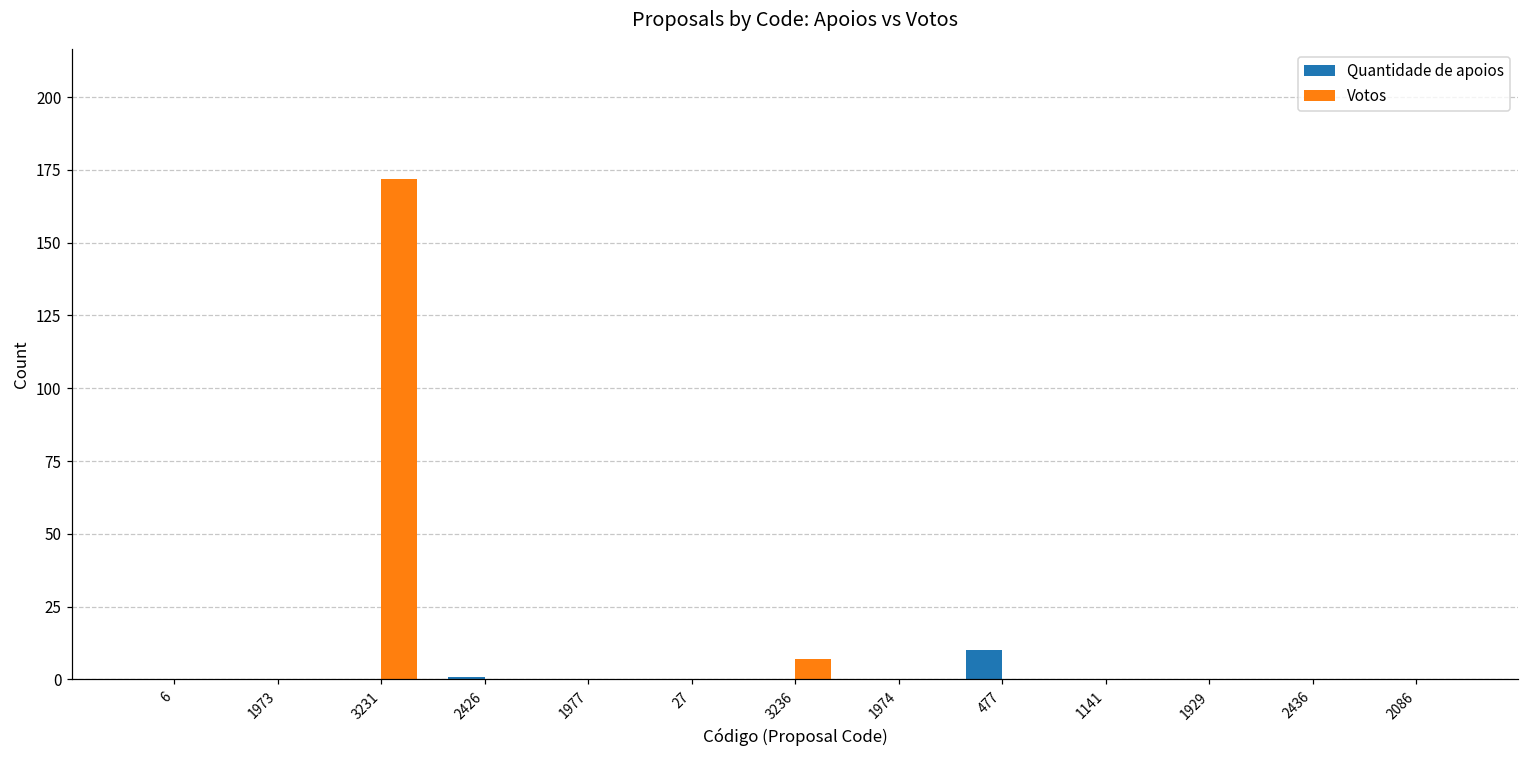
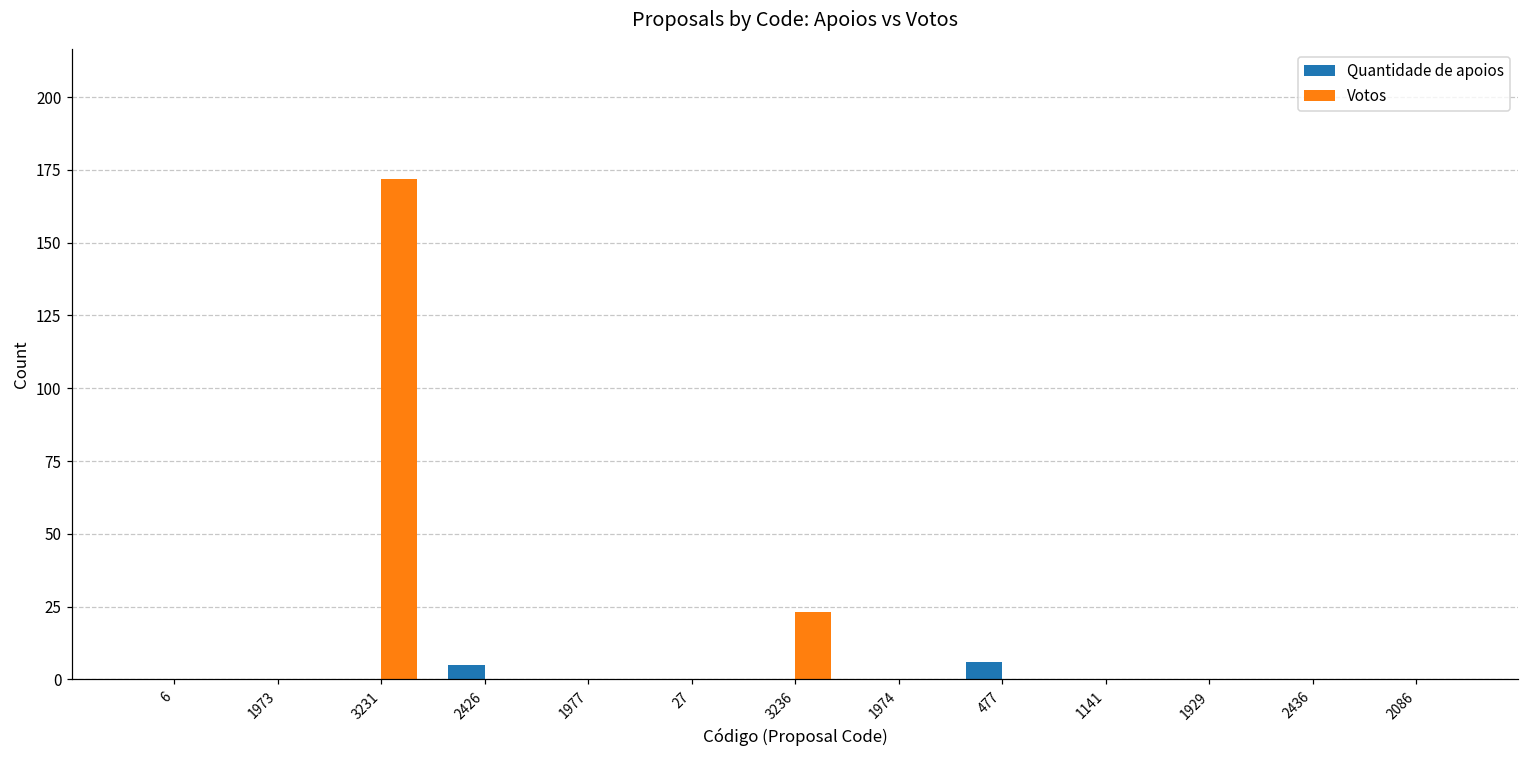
  {
    "Quantidade de apoios": {
      "6": 0,
      "1973": 0,
      "3231": 0,
-     "2426": 1,
+     "2426": 5,
      "1977": 0,
      "27": 0,
      "3236": 0,
      "1974": 0,
-     "477": 10,
+     "477": 6,
      "1141": 0,
      "1929": 0,
      "2436": 0,
      "2086": 0
    },
    "Votos": {
      "6": 0,
      "1973": 0,
      "3231": 172,
      "2426": 0,
      "1977": 0,
      "27": 0,
-     "3236": 7,
+     "3236": 23,
      "1974": 0,
      "477": 0,
      "1141": 0,
      "1929": 0,
      "2436": 0,
      "2086": 0
    }
  }
